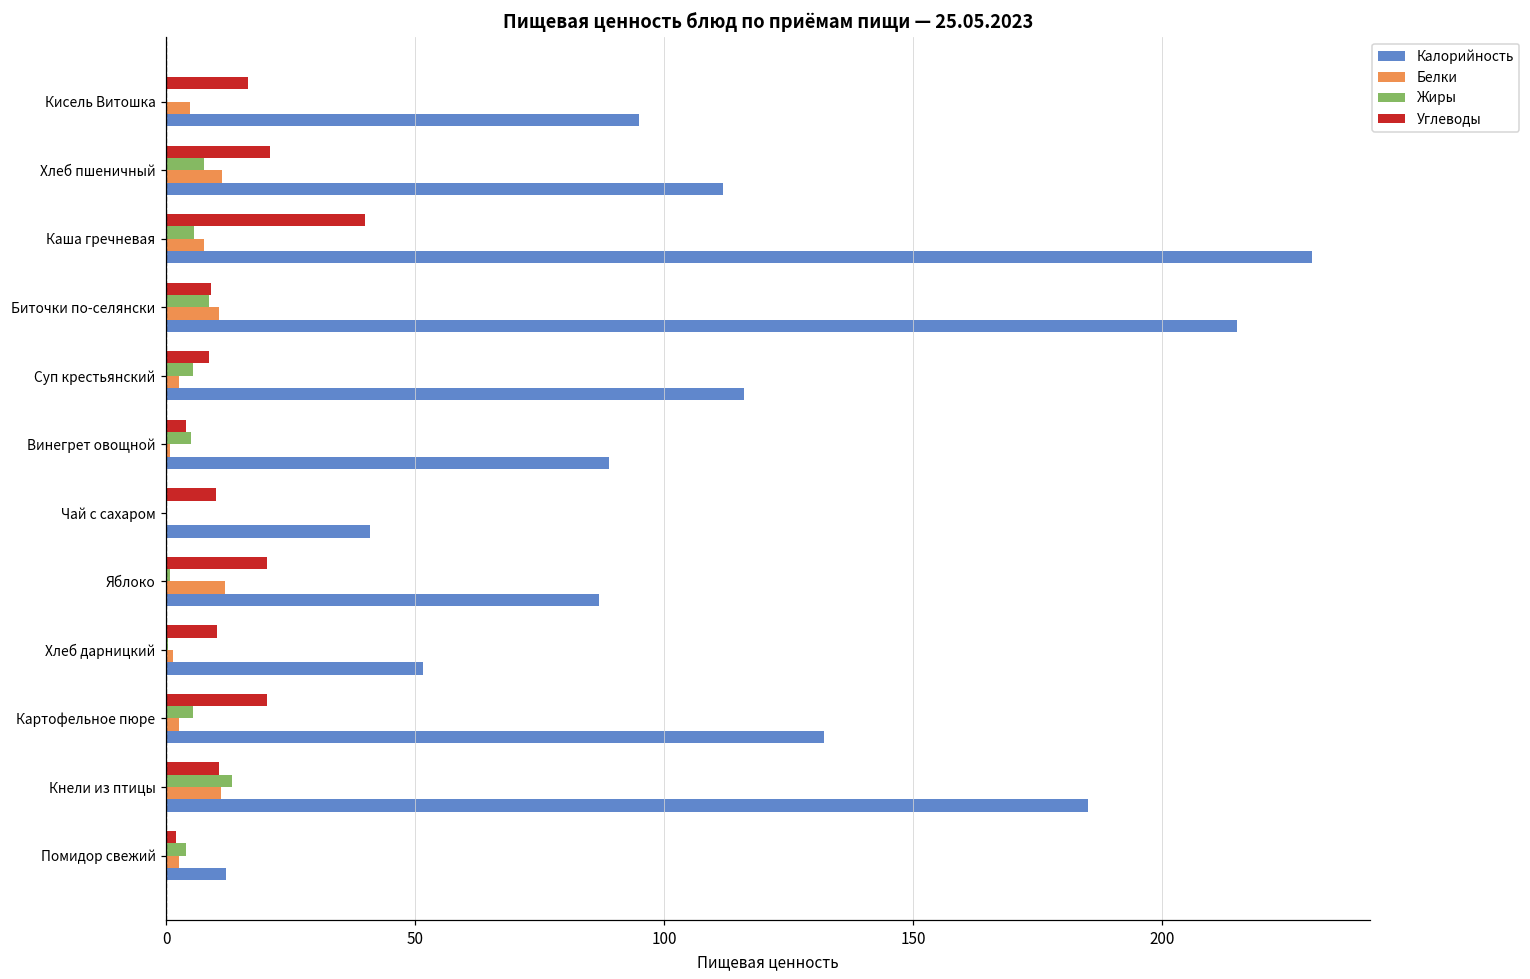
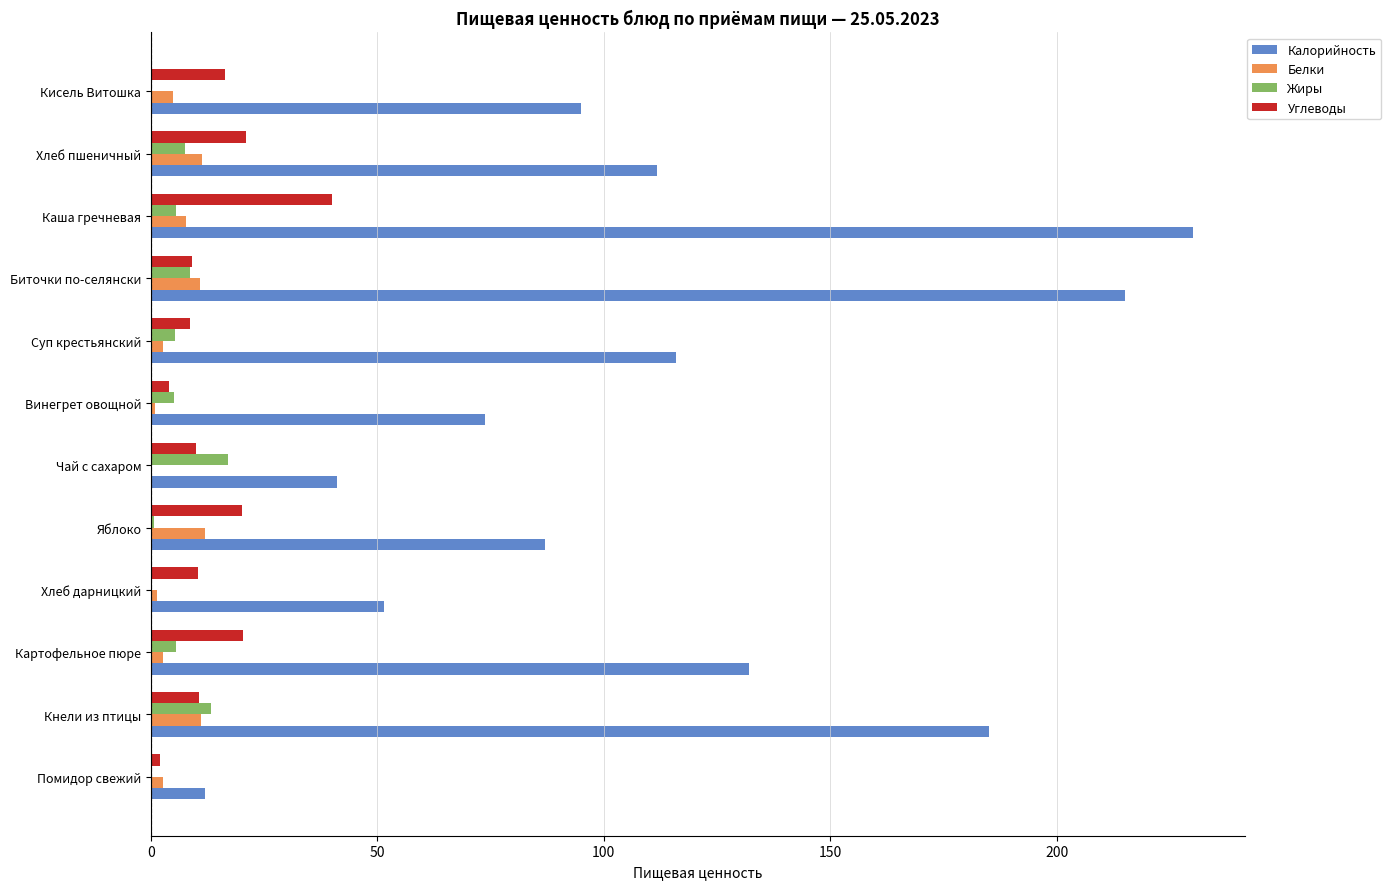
  {
    "Калорийность": {
      "Кисель Витошка": 95,
      "Хлеб пшеничный": 112,
      "Каша гречневая": 230,
      "Биточки по-селянски": 215,
      "Суп крестьянский": 116,
-     "Винегрет овощной": 89,
+     "Винегрет овощной": 74,
      "Чай с сахаром": 41,
      "Яблоко": 87,
      "Хлеб дарницкий": 52,
      "Картофельное пюре": 132,
      "Кнели из птицы": 185,
      "Помидор свежий": 12
    },
    "Белки": {
      "Кисель Витошка": 5,
      "Хлеб пшеничный": 11,
      "Каша гречневая": 8,
      "Биточки по-селянски": 11,
      "Суп крестьянский": 3,
      "Винегрет овощной": 1,
      "Яблоко": 12,
      "Хлеб дарницкий": 1,
      "Картофельное пюре": 3,
      "Кнели из птицы": 11,
      "Помидор свежий": 3
    },
    "Жиры": {
      "Кисель Витошка": 0,
      "Хлеб пшеничный": 8,
      "Каша гречневая": 6,
      "Биточки по-селянски": 9,
      "Суп крестьянский": 5,
      "Винегрет овощной": 5,
-     "Чай с сахаром": 0,
+     "Чай с сахаром": 17,
      "Яблоко": 1,
      "Картофельное пюре": 5,
      "Кнели из птицы": 13,
-     "Помидор свежий": 4
+     "Помидор свежий": 0
    },
    "Углеводы": {
      "Кисель Витошка": 16,
      "Хлеб пшеничный": 21,
      "Каша гречневая": 40,
      "Биточки по-селянски": 9,
      "Суп крестьянский": 9,
      "Винегрет овощной": 4,
      "Чай с сахаром": 10,
      "Яблоко": 20,
      "Хлеб дарницкий": 10,
      "Картофельное пюре": 20,
      "Кнели из птицы": 11,
      "Помидор свежий": 2
    }
  }
